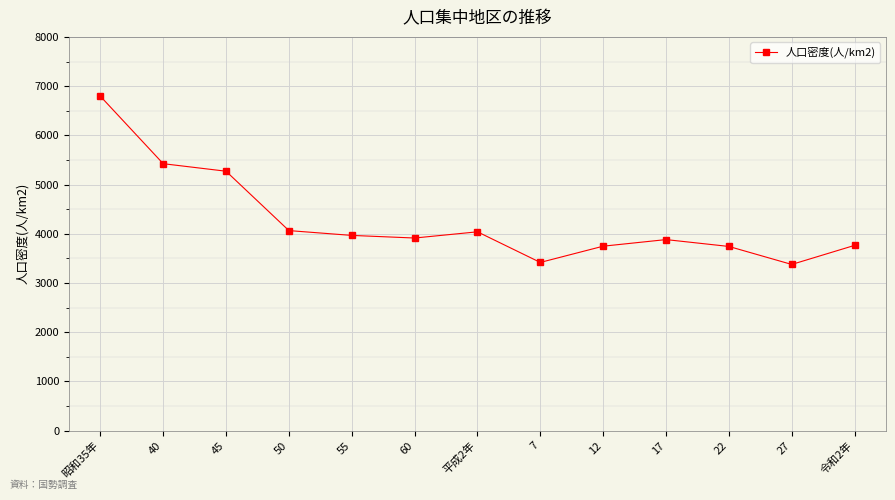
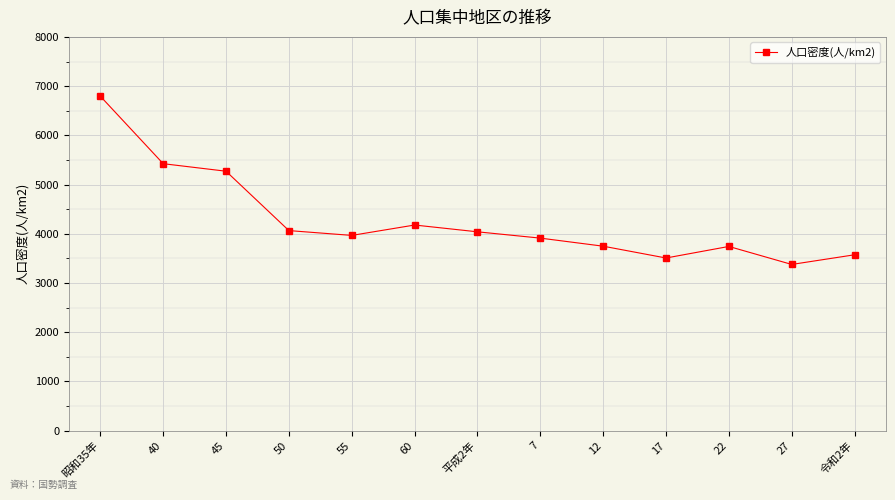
  {
    "昭和35年": 6800,
    "40": 5400,
    "45": 5300,
    "50": 4100,
    "55": 4000,
-   "60": 3900,
+   "60": 4200,
    "平成2年": 4000,
-   "7": 3400,
+   "7": 3900,
    "12": 3700,
-   "17": 3900,
+   "17": 3500,
    "22": 3700,
    "27": 3400,
-   "令和2年": 3800
+   "令和2年": 3600
  }
